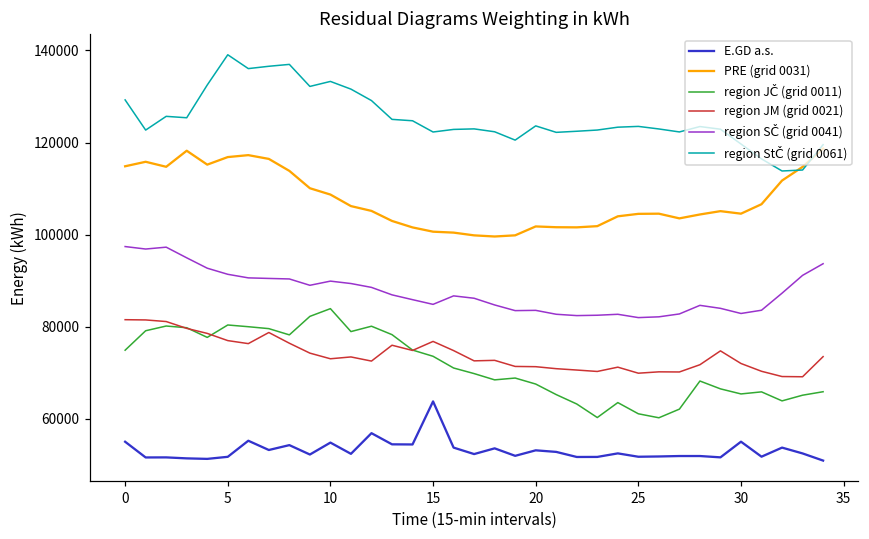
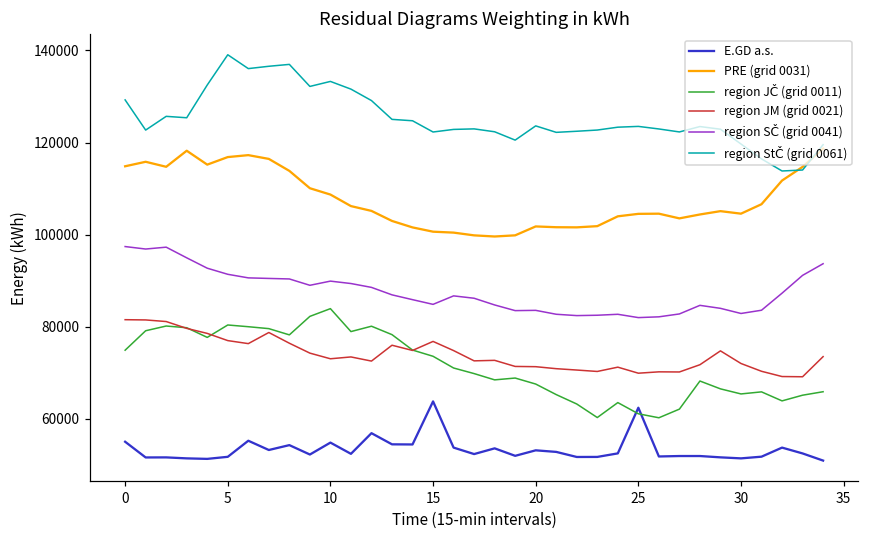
  {
    "E.GD a.s.": {
      "0": 55000,
      "5": 52000,
      "10": 55000,
      "15": 64000,
      "20": 53000,
-     "25": 52000,
-     "30": 55000
+     "25": 62000,
+     "30": 51000
    },
    "PRE (grid 0031)": {
      "0": 115000,
      "5": 117000,
      "10": 109000,
      "15": 101000,
      "20": 102000,
      "25": 105000,
      "30": 105000
    },
    "region JČ (grid 0011)": {
      "0": 75000,
      "5": 80000,
      "10": 84000,
      "15": 74000,
      "20": 68000,
      "25": 61000,
      "30": 65000
    },
    "region JM (grid 0021)": {
      "0": 82000,
      "5": 77000,
      "10": 73000,
      "15": 77000,
      "20": 71000,
      "25": 70000,
      "30": 72000
    },
    "region SČ (grid 0041)": {
      "0": 97000,
      "5": 91000,
      "10": 90000,
      "15": 85000,
      "20": 84000,
      "25": 82000,
      "30": 83000
    },
    "region StČ (grid 0061)": {
      "0": 129000,
      "5": 139000,
      "10": 133000,
      "15": 122000,
      "20": 124000,
      "25": 124000
    }
  }
